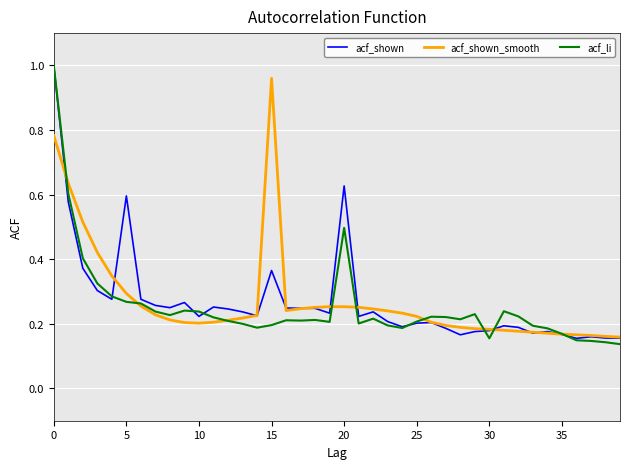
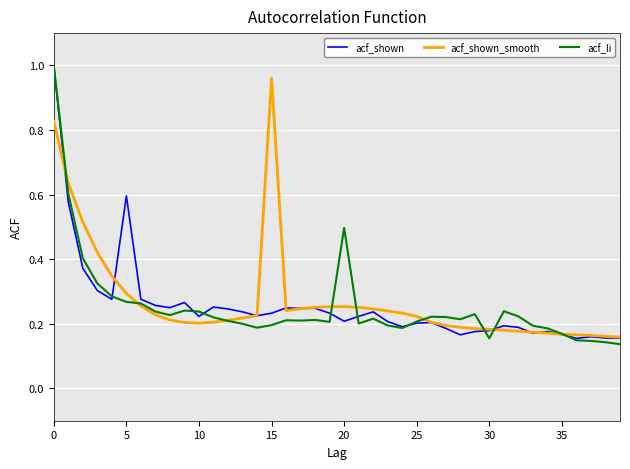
  {
    "acf_shown": {
      "5": 0.60,
      "10": 0.22,
-     "15": 0.37,
-     "20": 0.63
+     "15": 0.23,
+     "20": 0.21
    },
    "acf_shown_smooth": {
-     "0": 0.78,
+     "0": 0.83,
      "5": 0.29,
      "10": 0.20,
      "15": 0.96,
      "20": 0.25,
      "25": 0.22
    },
    "acf_li": {
      "5": 0.27,
      "10": 0.24,
      "15": 0.20,
      "20": 0.50,
      "30": 0.16
    }
  }
